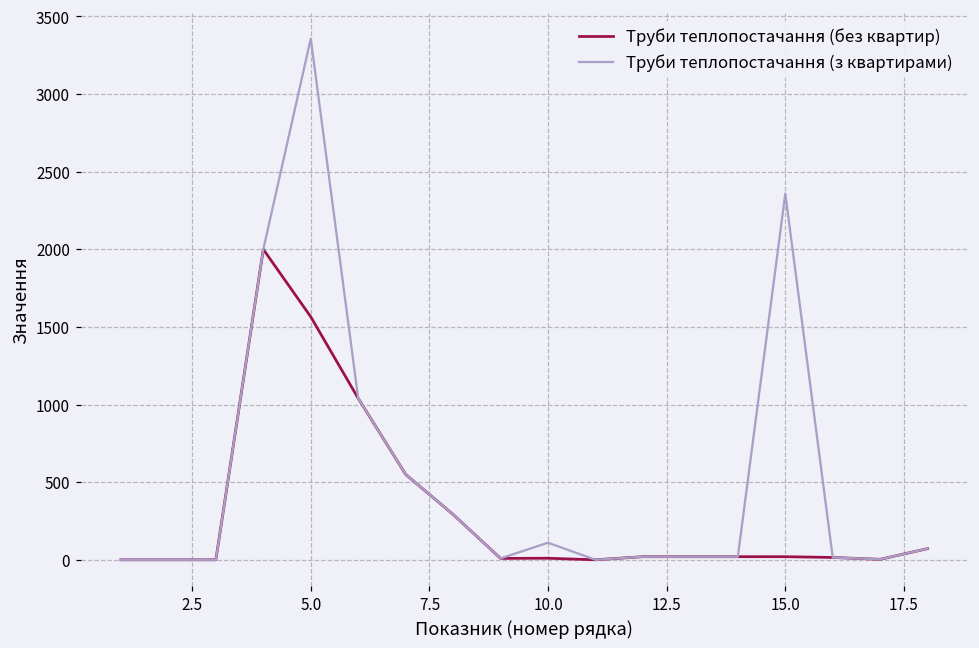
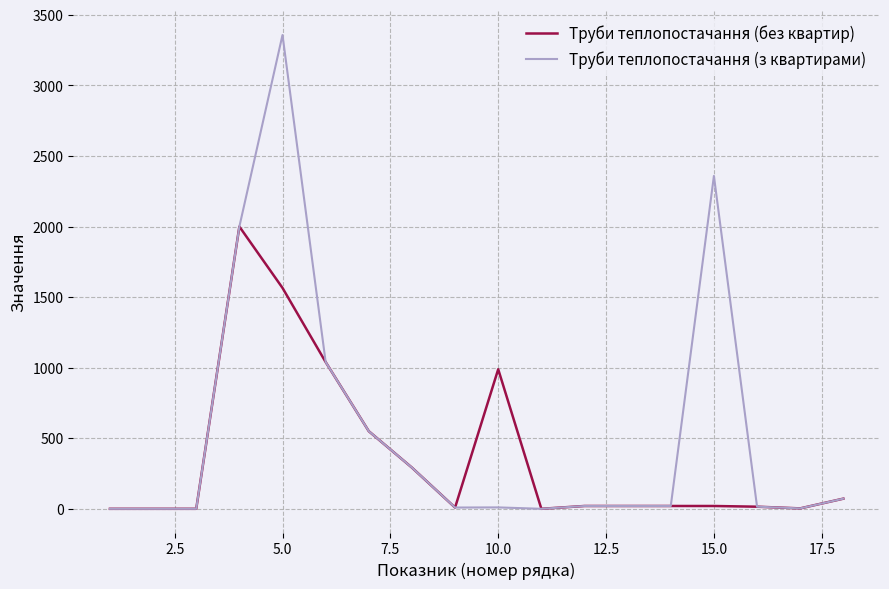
  {
    "Труби теплопостачання (без квартир)": {
      "5.0": 1570,
-     "10.0": 10,
+     "10.0": 990,
      "15.0": 20
    },
    "Труби теплопостачання (з квартирами)": {
      "5.0": 3360,
-     "10.0": 110,
+     "10.0": 10,
      "15.0": 2360
    }
  }
